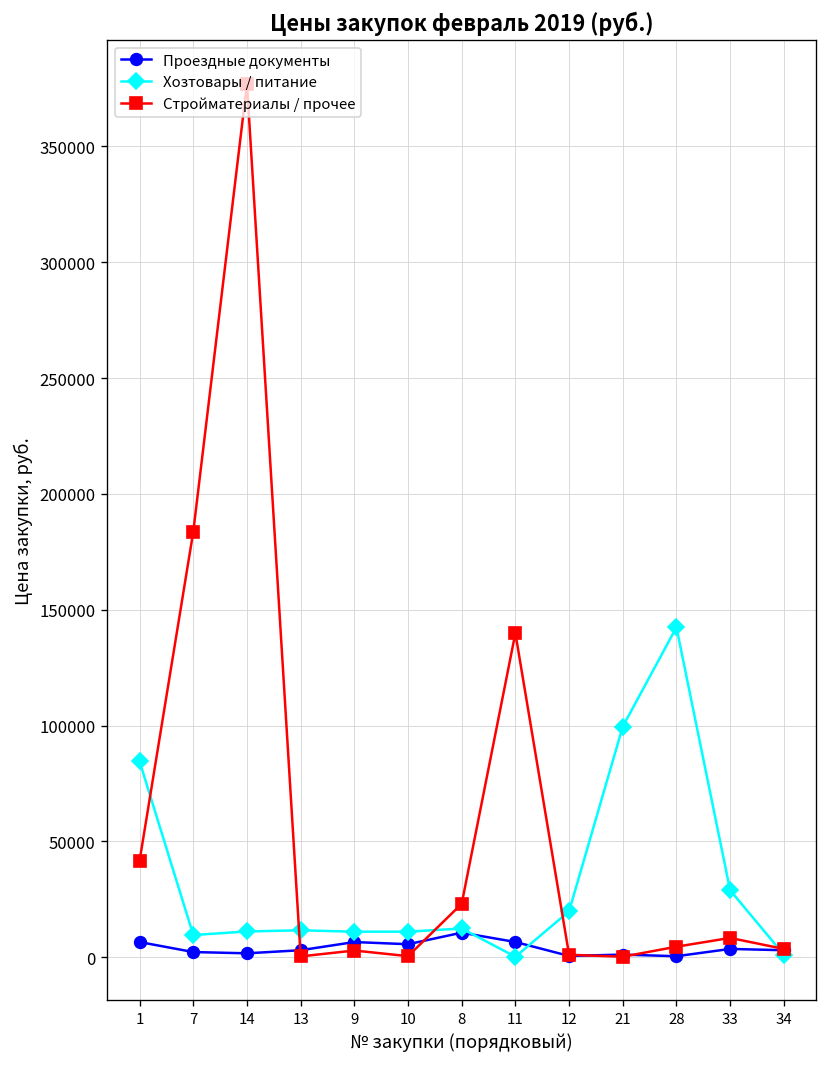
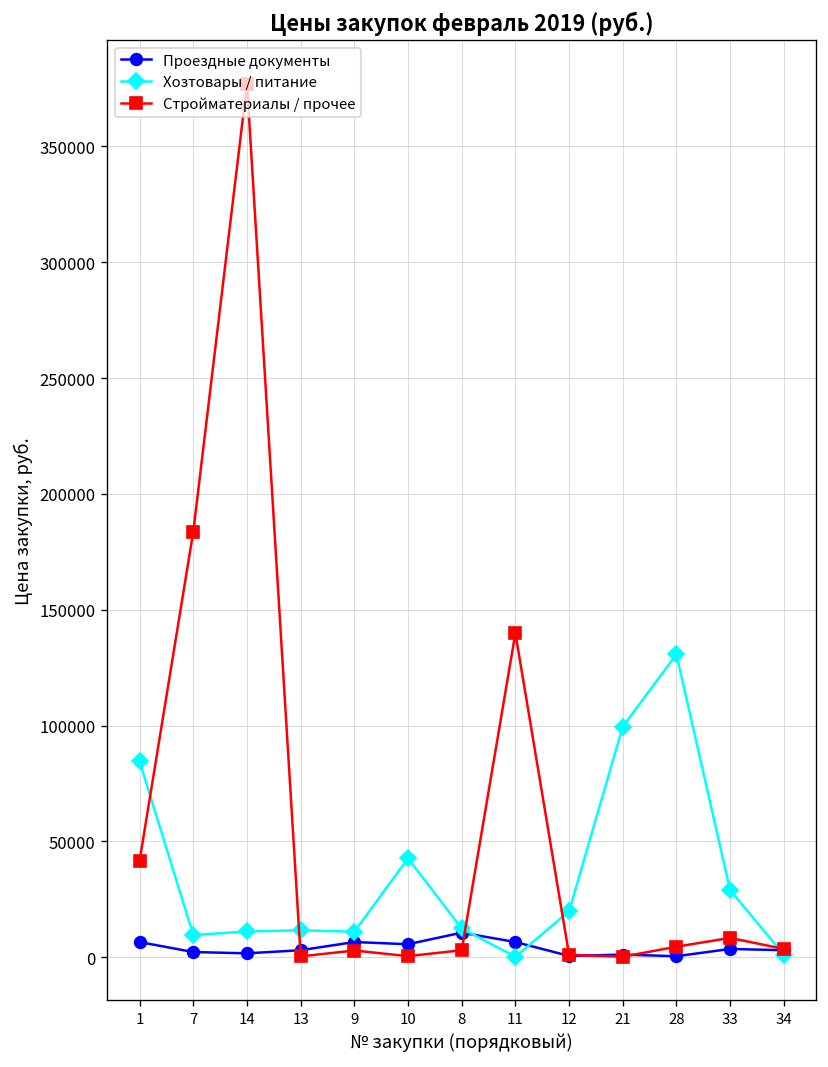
  {
    "Проездные документы": {
      "1": 7000,
      "7": 2000,
      "14": 2000,
      "13": 3000,
      "9": 7000,
      "10": 6000,
      "8": 11000,
      "11": 7000,
      "28": 0,
      "33": 4000
    },
    "Хозтовары / питание": {
      "1": 84000,
      "7": 10000,
      "14": 11000,
      "13": 12000,
      "9": 11000,
-     "10": 11000,
+     "10": 43000,
      "8": 12000,
      "11": 0,
      "12": 20000,
      "21": 100000,
-     "28": 142000,
+     "28": 131000,
      "33": 29000,
      "34": 1000
    },
    "Стройматериалы / прочее": {
      "1": 42000,
      "7": 184000,
      "13": 0,
      "9": 3000,
      "10": 0,
-     "8": 23000,
+     "8": 3000,
      "11": 140000,
      "28": 5000,
      "33": 8000
    }
  }
